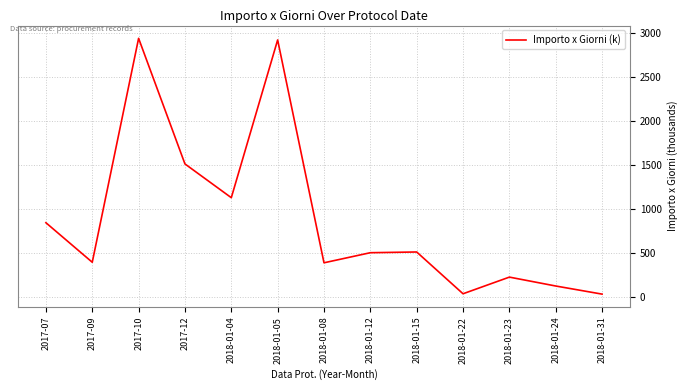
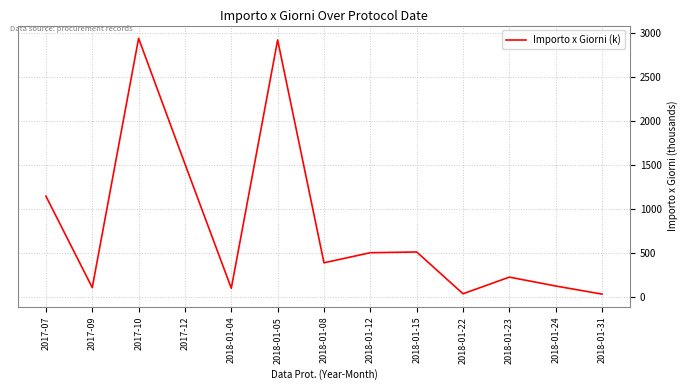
  {
-   "2017-07": 800,
-   "2017-09": 400,
+   "2017-07": 1100,
+   "2017-09": 100,
    "2017-10": 2900,
    "2017-12": 1500,
-   "2018-01-04": 1100,
+   "2018-01-04": 100,
    "2018-01-05": 2900,
    "2018-01-08": 400,
    "2018-01-12": 500,
    "2018-01-15": 500,
    "2018-01-22": 0,
    "2018-01-23": 200,
    "2018-01-24": 100,
    "2018-01-31": 0
  }
